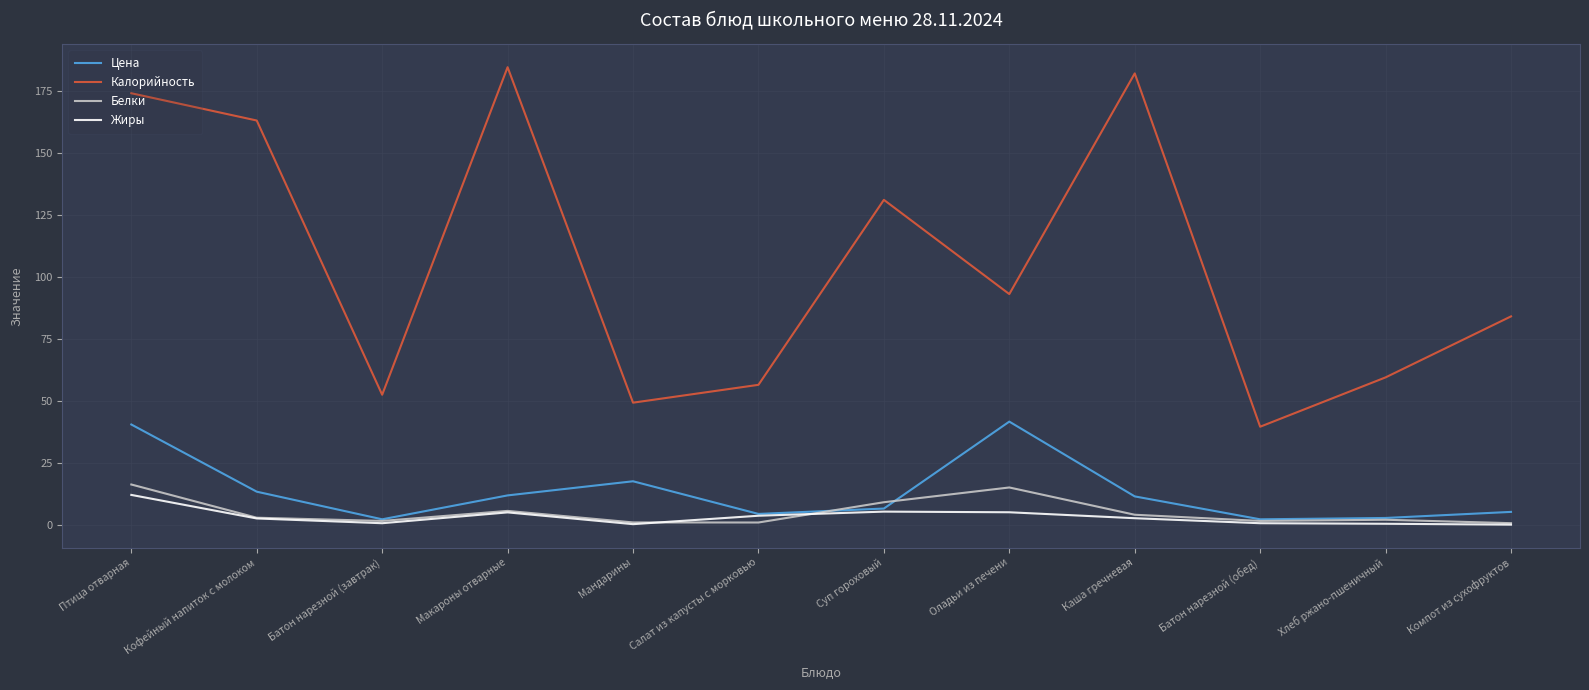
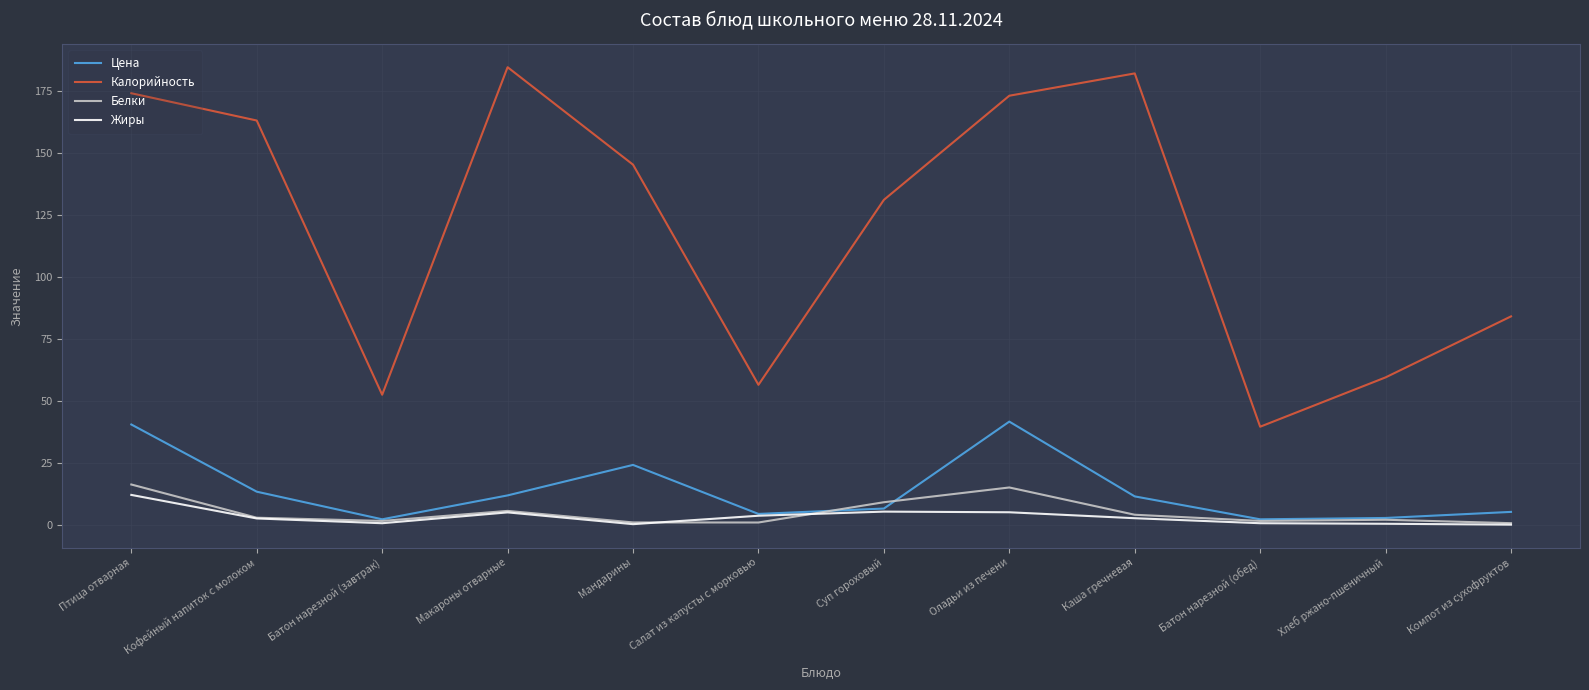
  {
    "Цена": {
      "Птица отварная": 40,
      "Кофейный напиток с молоком": 13,
      "Макароны отварные": 12,
-     "Мандарины": 18,
+     "Мандарины": 24,
      "Суп гороховый": 7,
      "Оладьи из печени": 42,
      "Каша гречневая": 11,
      "Компот из сухофруктов": 5
    },
    "Калорийность": {
      "Кофейный напиток с молоком": 163,
      "Батон нарезной (завтрак)": 52,
      "Макароны отварные": 185,
-     "Мандарины": 49,
+     "Мандарины": 145,
      "Салат из капусты с морковью": 56,
      "Суп гороховый": 131,
-     "Оладьи из печени": 93,
+     "Оладьи из печени": 173,
      "Каша гречневая": 182,
      "Батон нарезной (обед)": 40,
      "Хлеб ржано-пшеничный": 59,
      "Компот из сухофруктов": 84
    },
    "Белки": {
      "Птица отварная": 16,
      "Салат из капусты с морковью": 1,
      "Суп гороховый": 9,
      "Оладьи из печени": 15,
      "Каша гречневая": 4
    },
    "Жиры": {
      "Птица отварная": 12,
      "Суп гороховый": 5,
      "Оладьи из печени": 5,
      "Каша гречневая": 3,
      "Хлеб ржано-пшеничный": 0
    }
  }
